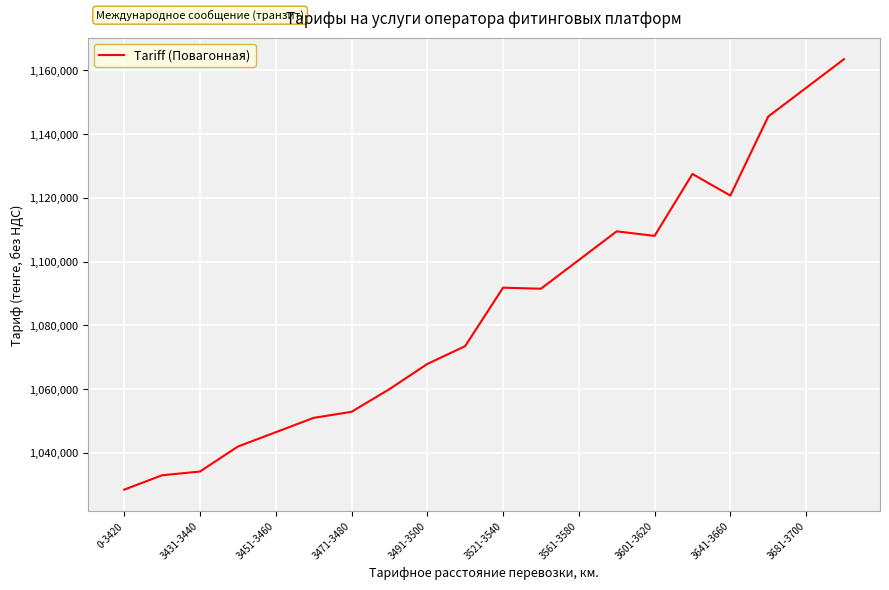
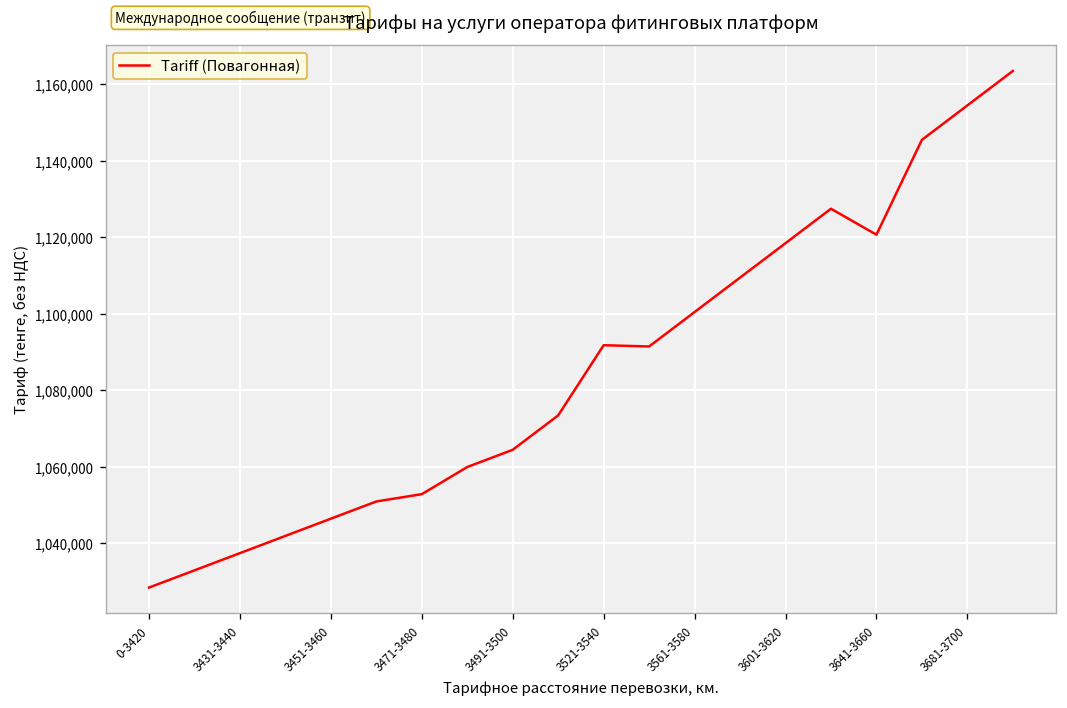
  {
    "0-3420": "1,028,000",
-   "3431-3440": "1,034,000",
+   "3431-3440": "1,037,000",
    "3451-3460": "1,046,000",
    "3471-3480": "1,053,000",
-   "3491-3500": "1,068,000",
+   "3491-3500": "1,064,000",
    "3521-3540": "1,092,000",
    "3561-3580": "1,100,000",
-   "3601-3620": "1,108,000",
+   "3601-3620": "1,118,000",
    "3641-3660": "1,121,000",
    "3681-3700": "1,154,000"
  }
